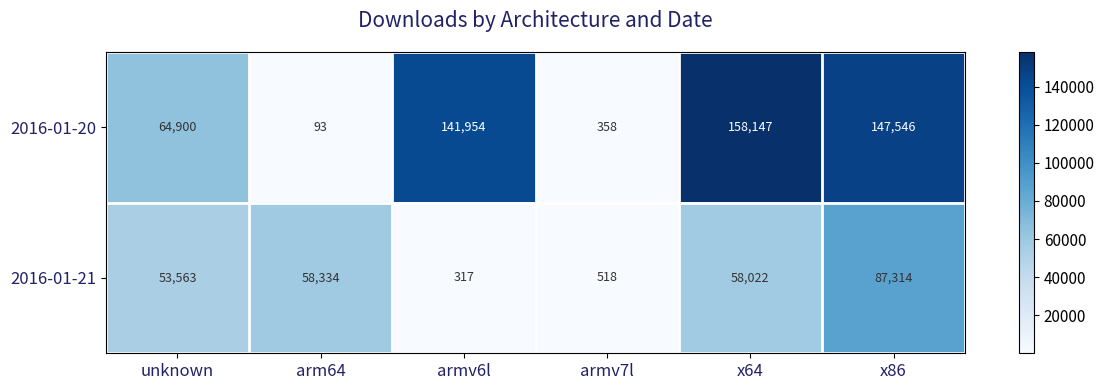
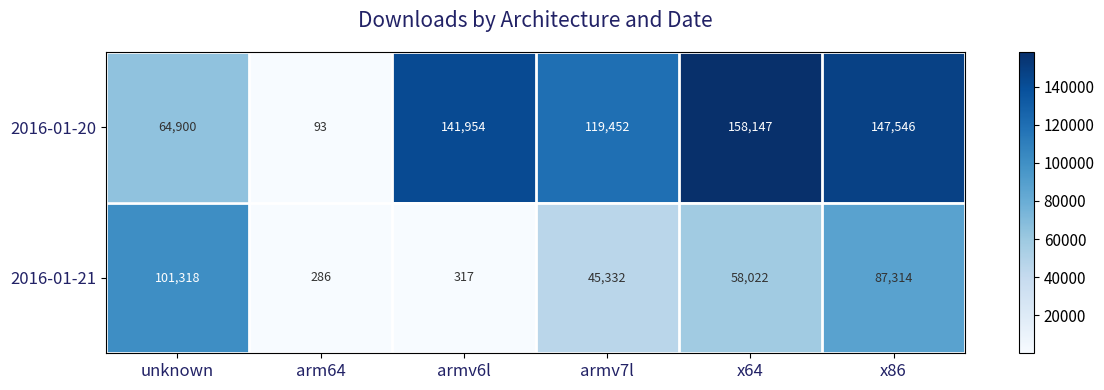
  {
    "2016-01-20": {
      "unknown": "64,900",
      "arm64": "93",
      "armv6l": "141,954",
-     "armv7l": "358",
+     "armv7l": "119,452",
      "x64": "158,147",
      "x86": "147,546"
    },
    "2016-01-21": {
-     "unknown": "53,563",
-     "arm64": "58,334",
+     "unknown": "101,318",
+     "arm64": "286",
      "armv6l": "317",
-     "armv7l": "518",
+     "armv7l": "45,332",
      "x64": "58,022",
      "x86": "87,314"
    }
  }
